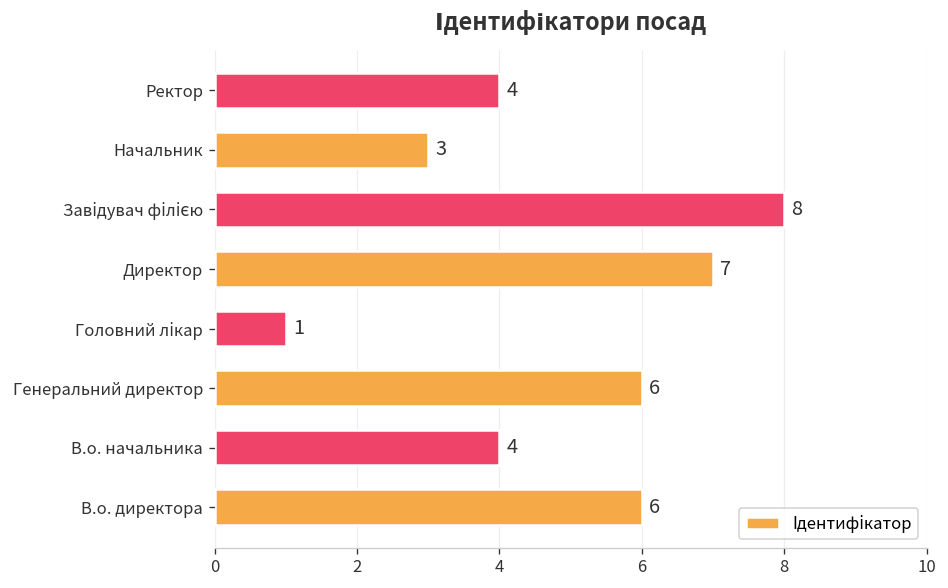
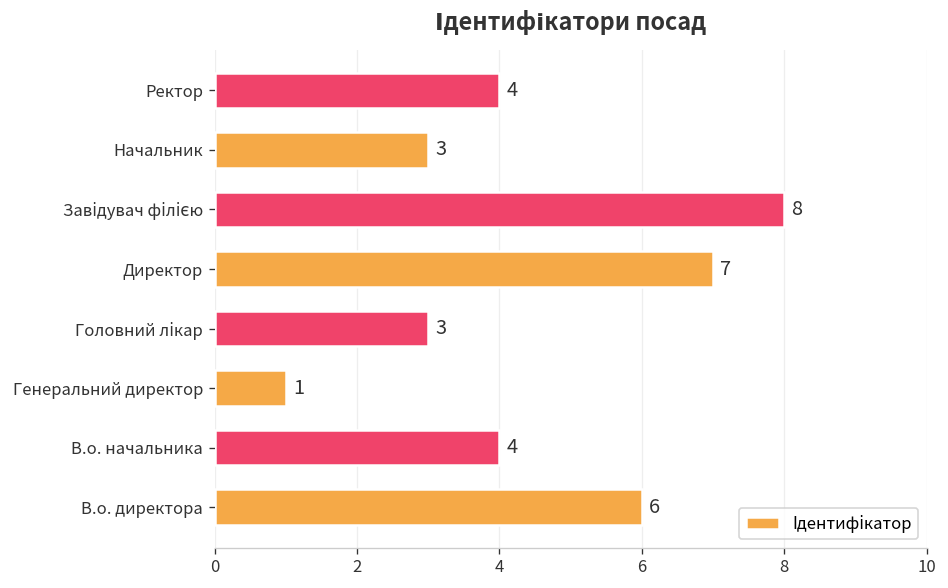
  {
    "Ректор": 4,
    "Начальник": 3,
    "Завідувач філією": 8,
    "Директор": 7,
-   "Головний лікар": 1,
-   "Генеральний директор": 6,
+   "Головний лікар": 3,
+   "Генеральний директор": 1,
    "В.о. начальника": 4,
    "В.о. директора": 6
  }
